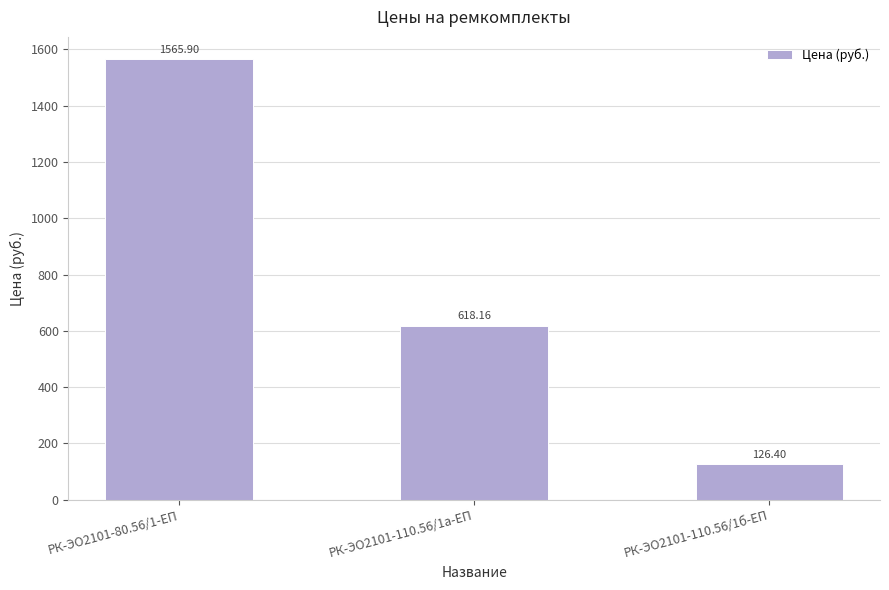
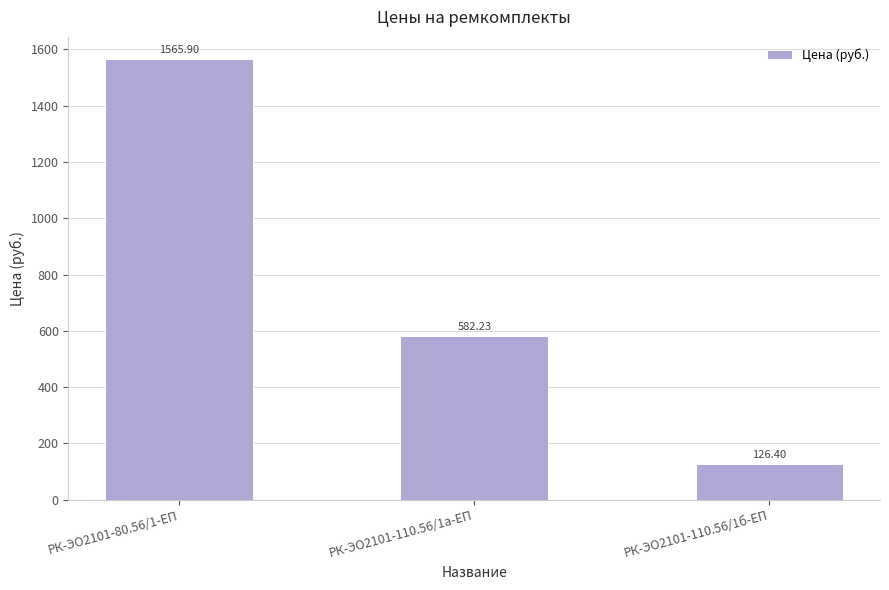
  {
    "РК-ЭО2101-80.56/1-ЕП": 1565.90,
-   "РК-ЭО2101-110.56/1а-ЕП": 618.16,
+   "РК-ЭО2101-110.56/1а-ЕП": 582.23,
    "РК-ЭО2101-110.56/1б-ЕП": 126.40
  }
